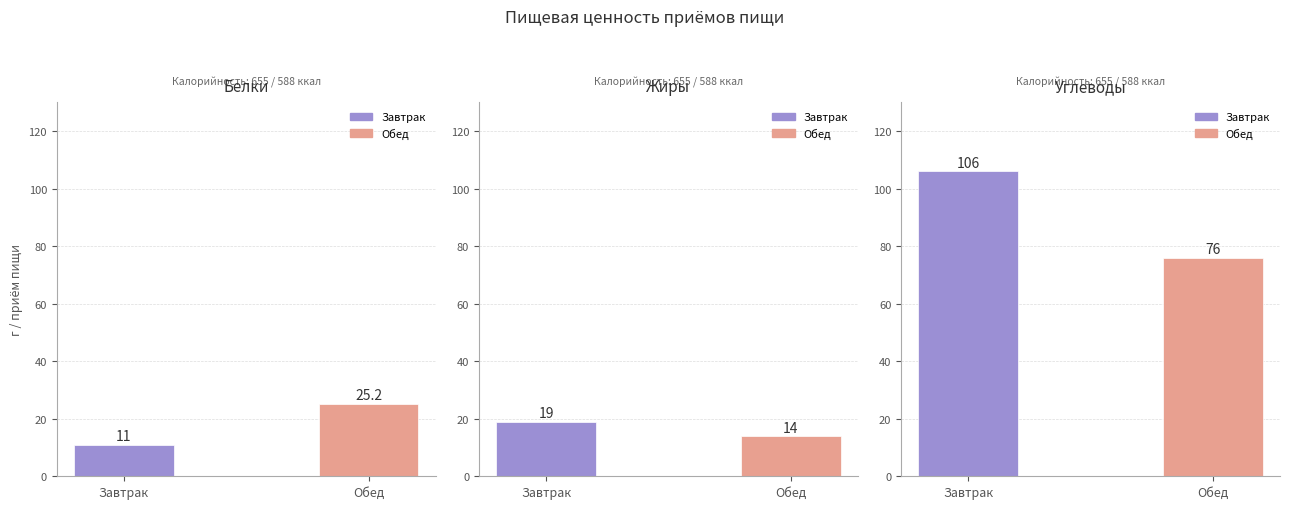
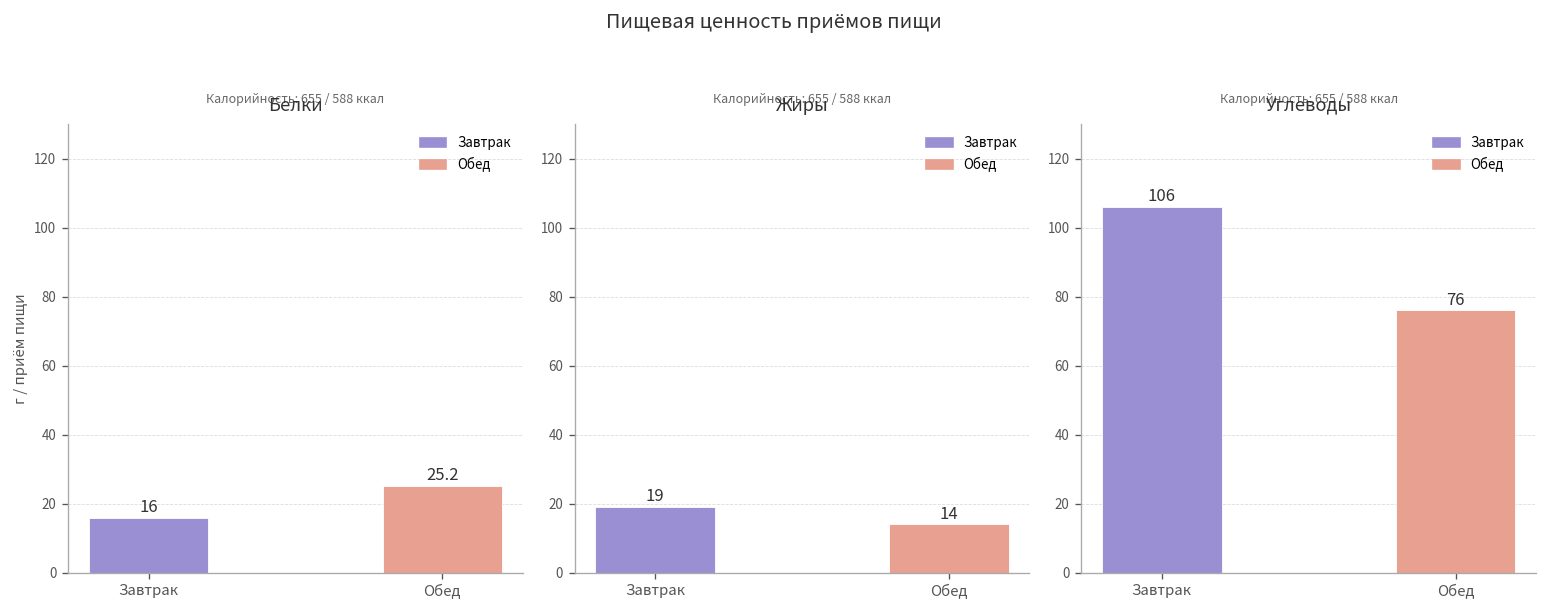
  {
    "Белки": {
-     "Завтрак": 11,
+     "Завтрак": 16,
      "Обед": 25.2
    },
    "Жиры": {
      "Завтрак": 19,
      "Обед": 14
    },
    "Углеводы": {
      "Завтрак": 106,
      "Обед": 76
    }
  }
